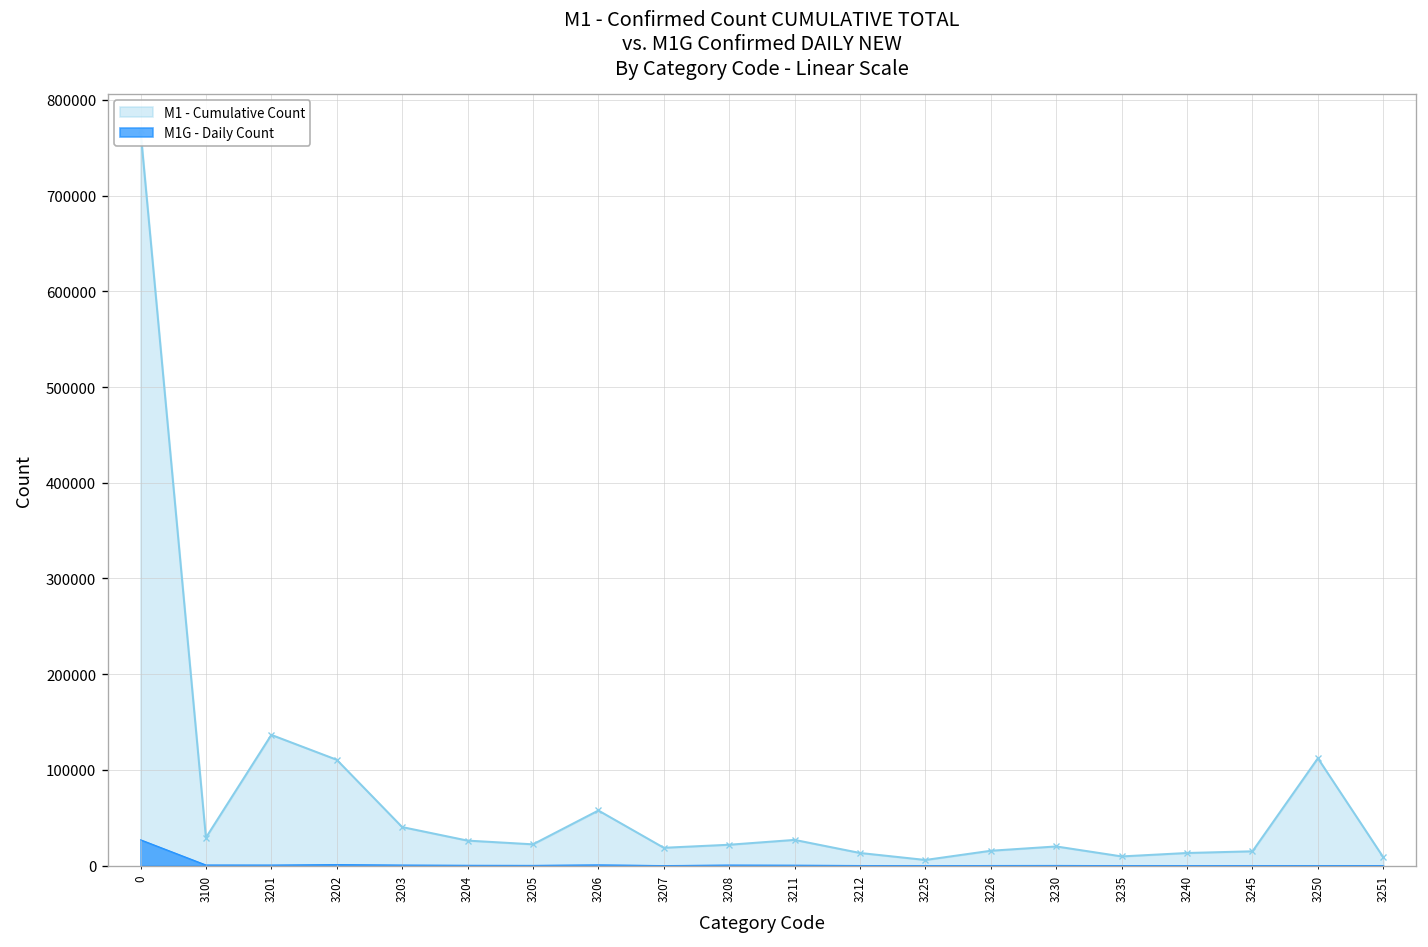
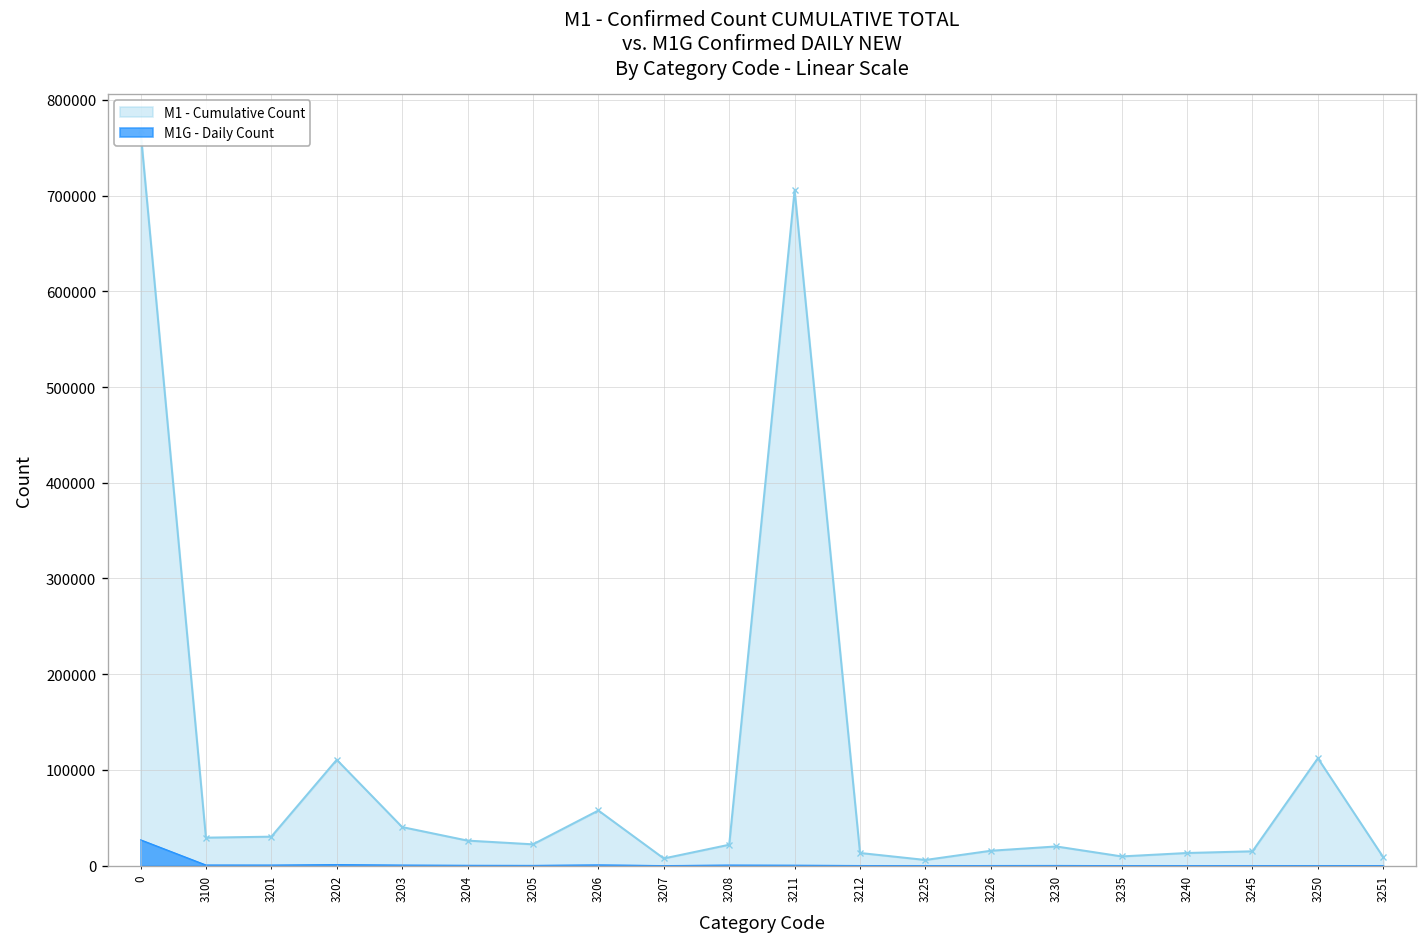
  {
    "M1 - Cumulative Count": {
      "3100": 30000,
-     "3201": 140000,
+     "3201": 30000,
      "3202": 110000,
      "3203": 40000,
      "3204": 30000,
      "3205": 20000,
      "3206": 60000,
-     "3207": 20000,
+     "3207": 10000,
      "3208": 20000,
-     "3211": 30000,
+     "3211": 710000,
      "3212": 10000,
      "3225": 10000,
      "3226": 20000,
      "3230": 20000,
      "3235": 10000,
      "3240": 10000,
      "3245": 20000,
      "3250": 110000,
      "3251": 10000
    },
    "M1G - Daily Count": {
      "0": 30000,
      "3100": 0,
      "3201": 0,
      "3202": 0,
      "3203": 0,
      "3204": 0,
      "3205": 0,
      "3206": 0,
      "3207": 0,
      "3208": 0,
      "3211": 0,
      "3212": 0,
      "3225": 0,
      "3226": 0,
      "3230": 0,
      "3235": 0,
      "3240": 0,
      "3245": 0,
      "3250": 0,
      "3251": 0
    }
  }
